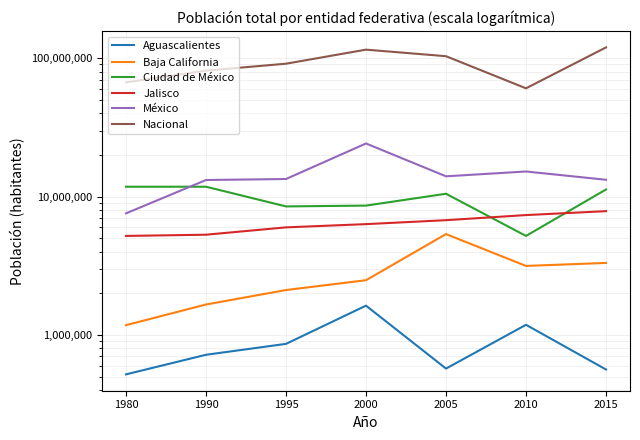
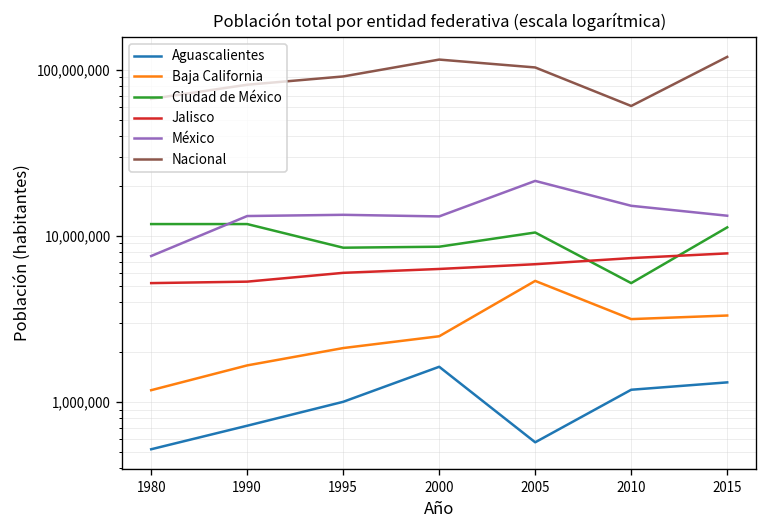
  {
    "Aguascalientes": {
      "1980": "520,000",
      "1990": "700,000",
-     "1995": "900,000",
+     "1995": "1,000,000",
      "2000": "1,600,000",
      "2005": "570,000",
      "2010": "1,200,000",
-     "2015": "560,000"
+     "2015": "1,300,000"
    },
    "Baja California": {
      "1980": "1,200,000",
      "1990": "1,700,000",
      "1995": "2,100,000",
      "2000": "2,500,000",
      "2005": "5,400,000",
      "2010": "3,200,000",
      "2015": "3,300,000"
    },
    "Ciudad de México": {
      "1980": "12,000,000",
      "1990": "12,000,000",
      "1995": "8,000,000",
      "2000": "9,000,000",
      "2005": "10,000,000",
      "2010": "5,200,000",
      "2015": "11,000,000"
    },
    "Jalisco": {
      "1980": "5,200,000",
      "1990": "5,300,000",
      "1995": "6,000,000",
      "2000": "6,000,000",
      "2005": "7,000,000",
      "2010": "7,000,000",
      "2015": "8,000,000"
    },
    "México": {
      "1980": "8,000,000",
      "1990": "13,000,000",
      "1995": "13,000,000",
-     "2000": "24,000,000",
-     "2005": "14,000,000",
+     "2000": "13,000,000",
+     "2005": "21,000,000",
      "2010": "15,000,000",
      "2015": "13,000,000"
    },
    "Nacional": {
      "1995": "90,000,000",
      "2000": "120,000,000",
      "2005": "100,000,000",
      "2010": "60,000,000",
      "2015": "120,000,000"
    }
  }
